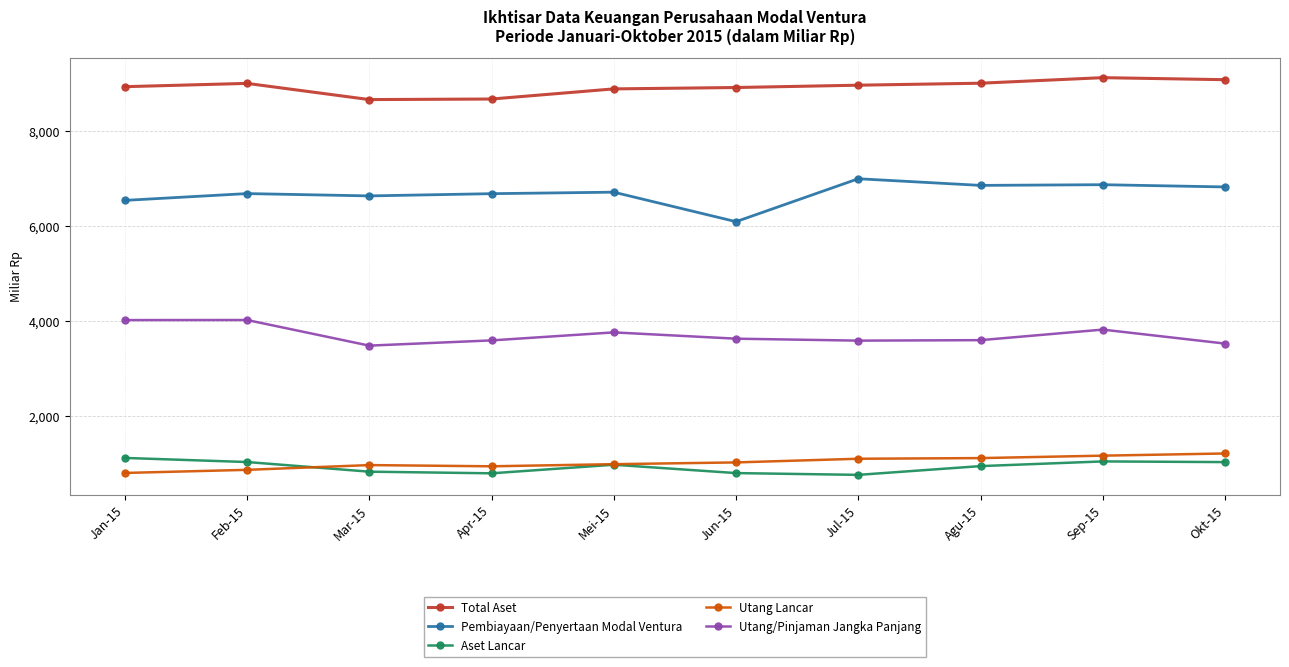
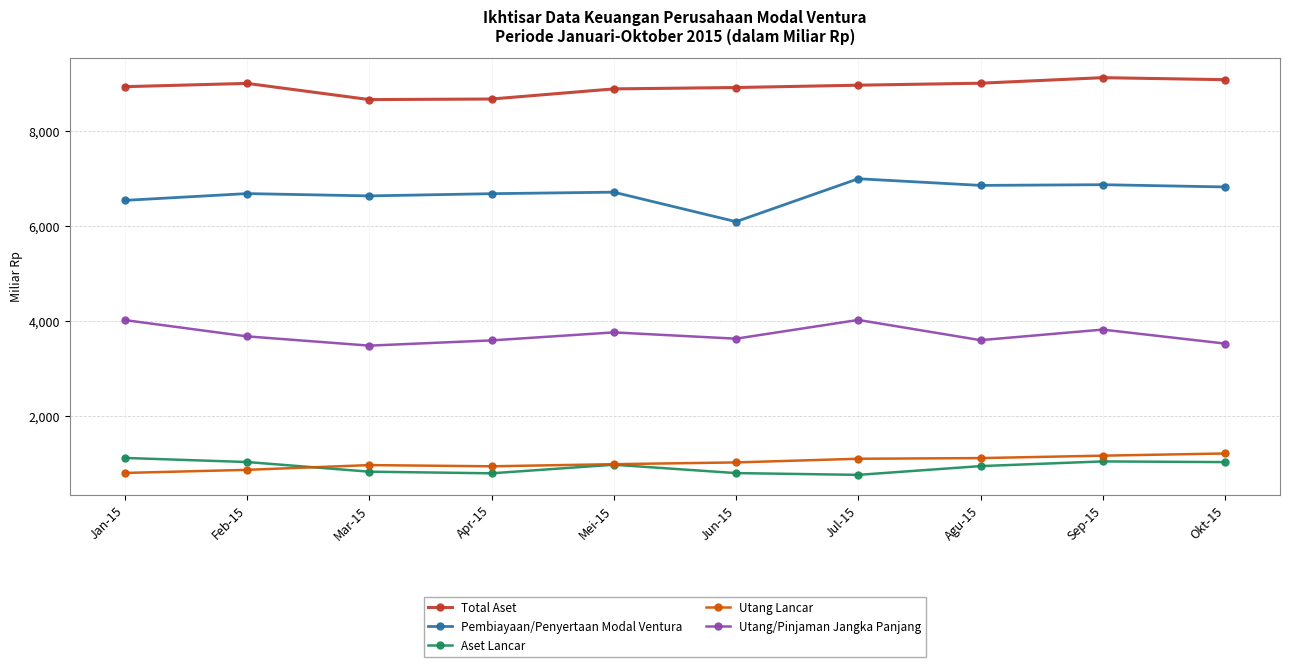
  {
    "Pembiayaan/Penyertaan Modal Ventura": {
      "Jan-15": "6,500",
      "Feb-15": "6,700",
      "Mar-15": "6,600",
      "Apr-15": "6,700",
      "Mei-15": "6,700",
      "Jun-15": "6,100",
      "Jul-15": "7,000",
      "Agu-15": "6,900",
      "Sep-15": "6,900",
      "Okt-15": "6,800"
    },
    "Aset Lancar": {
      "Jan-15": "1,100",
      "Feb-15": "1,000",
      "Mar-15": "800",
      "Apr-15": "800",
      "Jun-15": "800",
      "Jul-15": "800",
      "Agu-15": "900",
      "Sep-15": "1,000",
      "Okt-15": "1,000"
    },
    "Utang/Pinjaman Jangka Panjang": {
      "Jan-15": "4,000",
-     "Feb-15": "4,000",
+     "Feb-15": "3,700",
      "Mar-15": "3,500",
      "Apr-15": "3,600",
      "Mei-15": "3,800",
      "Jun-15": "3,600",
-     "Jul-15": "3,600",
+     "Jul-15": "4,000",
      "Agu-15": "3,600",
      "Sep-15": "3,800",
      "Okt-15": "3,500"
    }
  }
